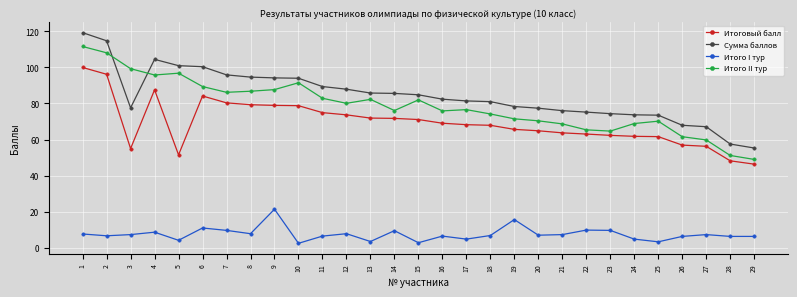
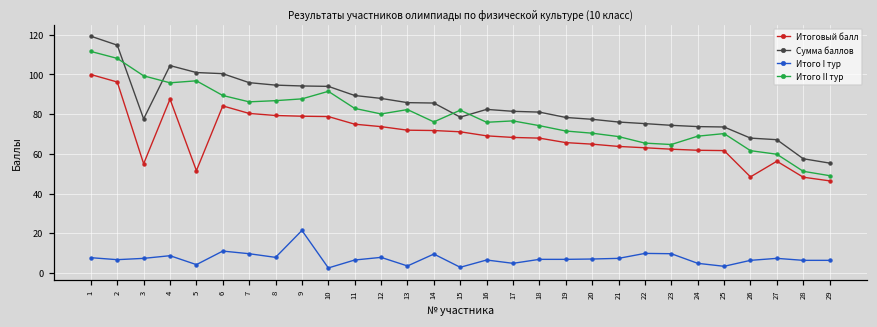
  {
    "Итоговый балл": {
      "1": 100,
      "2": 96,
      "3": 55,
      "4": 88,
      "5": 52,
      "6": 84,
      "7": 80,
      "8": 79,
      "9": 79,
      "10": 79,
      "11": 75,
      "12": 74,
      "13": 72,
      "14": 72,
      "15": 71,
      "16": 69,
      "17": 68,
      "18": 68,
      "19": 66,
      "20": 65,
      "21": 64,
      "22": 63,
      "23": 62,
      "24": 62,
      "25": 62,
-     "26": 57,
+     "26": 48,
      "27": 56,
      "28": 48,
      "29": 46
    },
    "Сумма баллов": {
      "1": 119,
      "2": 115,
      "3": 78,
      "4": 104,
      "5": 101,
      "6": 100,
      "7": 96,
      "8": 95,
      "9": 94,
      "10": 94,
      "11": 89,
      "12": 88,
      "13": 86,
      "14": 86,
-     "15": 85,
+     "15": 79,
      "16": 82,
      "17": 81,
      "18": 81,
      "19": 78,
      "20": 77,
      "21": 76,
      "22": 75,
      "23": 74,
      "24": 74,
      "25": 74,
      "26": 68,
      "27": 67,
      "28": 58,
      "29": 55
    },
    "Итого I тур": {
      "1": 8,
      "2": 7,
      "3": 7,
      "4": 9,
      "5": 4,
      "6": 11,
      "7": 10,
      "8": 8,
      "9": 21,
      "10": 3,
      "11": 7,
      "12": 8,
      "13": 4,
      "14": 10,
      "15": 3,
      "16": 7,
      "17": 5,
      "18": 7,
-     "19": 16,
+     "19": 7,
      "20": 7,
      "21": 7,
      "22": 10,
      "23": 10,
      "24": 5,
      "25": 3,
      "26": 6,
      "27": 7,
      "28": 6,
      "29": 6
    },
    "Итого II тур": {
      "1": 112,
      "2": 108,
      "3": 99,
      "4": 96,
      "5": 97,
      "6": 89,
      "7": 86,
      "8": 87,
      "9": 88,
      "10": 92,
      "11": 83,
      "12": 80,
      "13": 82,
      "14": 76,
      "15": 82,
      "16": 76,
      "17": 77,
      "18": 74,
      "19": 72,
      "20": 70,
      "21": 69,
      "22": 65,
      "23": 65,
      "24": 69,
      "25": 70,
      "26": 62,
      "27": 60,
      "28": 51,
      "29": 49
    }
  }
